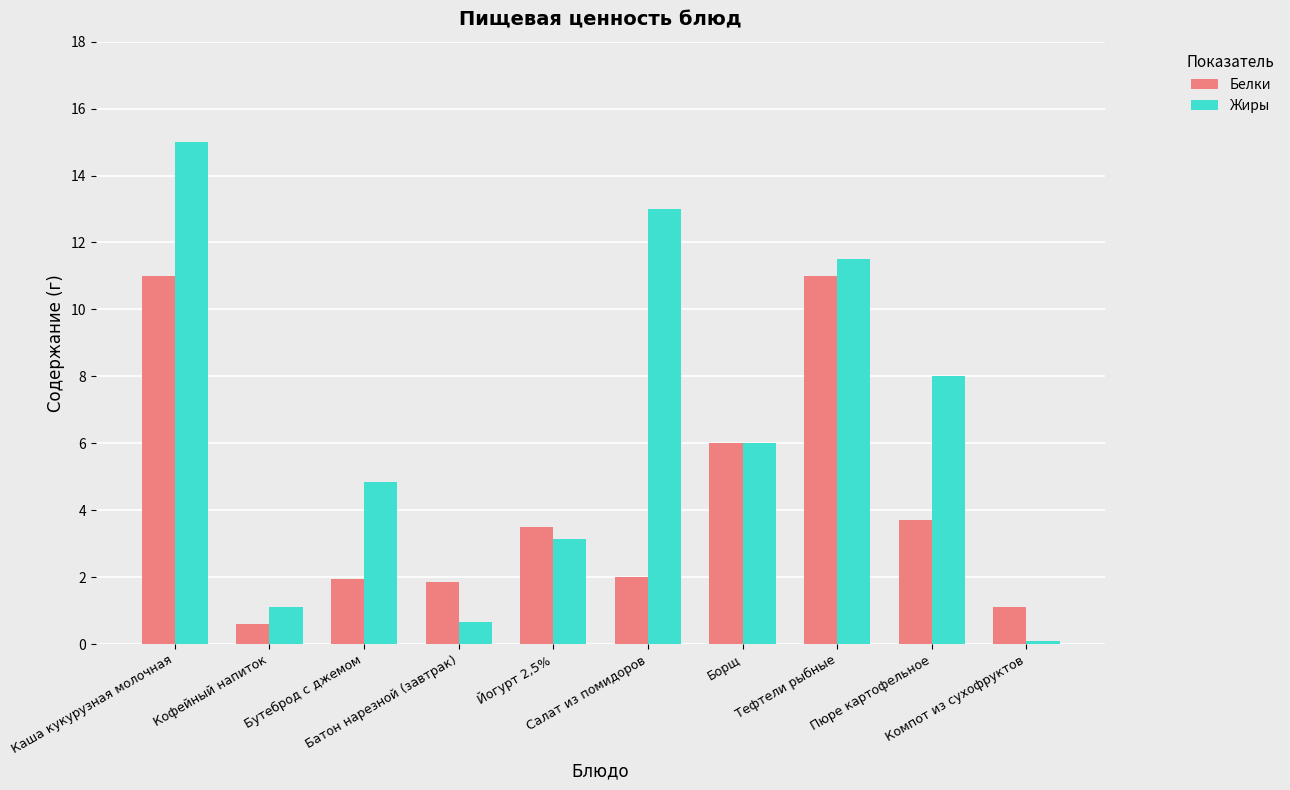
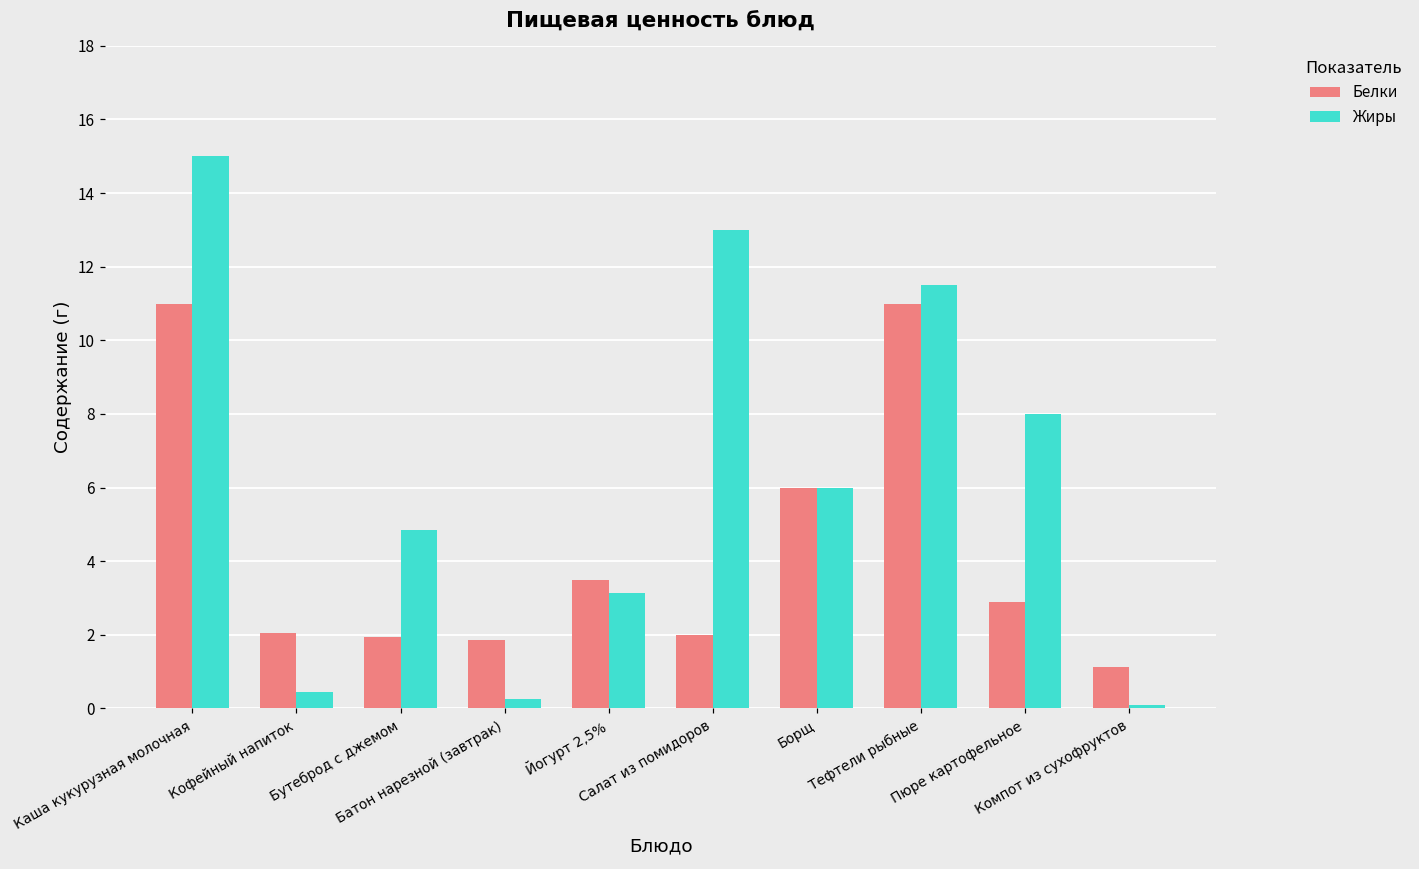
  {
    "Белки": {
      "Каша кукурузная молочная": 11.0,
-     "Кофейный напиток": 0.6,
+     "Кофейный напиток": 2.0,
      "Бутеброд с джемом": 1.9,
      "Батон нарезной (завтрак)": 1.9,
      "Йогурт 2,5%": 3.5,
      "Салат из помидоров": 2.0,
      "Борщ": 6.0,
      "Тефтели рыбные": 11.0,
-     "Пюре картофельное": 3.7,
+     "Пюре картофельное": 2.9,
      "Компот из сухофруктов": 1.1
    },
    "Жиры": {
      "Каша кукурузная молочная": 15.0,
-     "Кофейный напиток": 1.1,
+     "Кофейный напиток": 0.5,
      "Бутеброд с джемом": 4.8,
-     "Батон нарезной (завтрак)": 0.7,
+     "Батон нарезной (завтрак)": 0.3,
      "Йогурт 2,5%": 3.1,
      "Салат из помидоров": 13.0,
      "Борщ": 6.0,
      "Тефтели рыбные": 11.5,
      "Пюре картофельное": 8.0,
      "Компот из сухофруктов": 0.1
    }
  }
